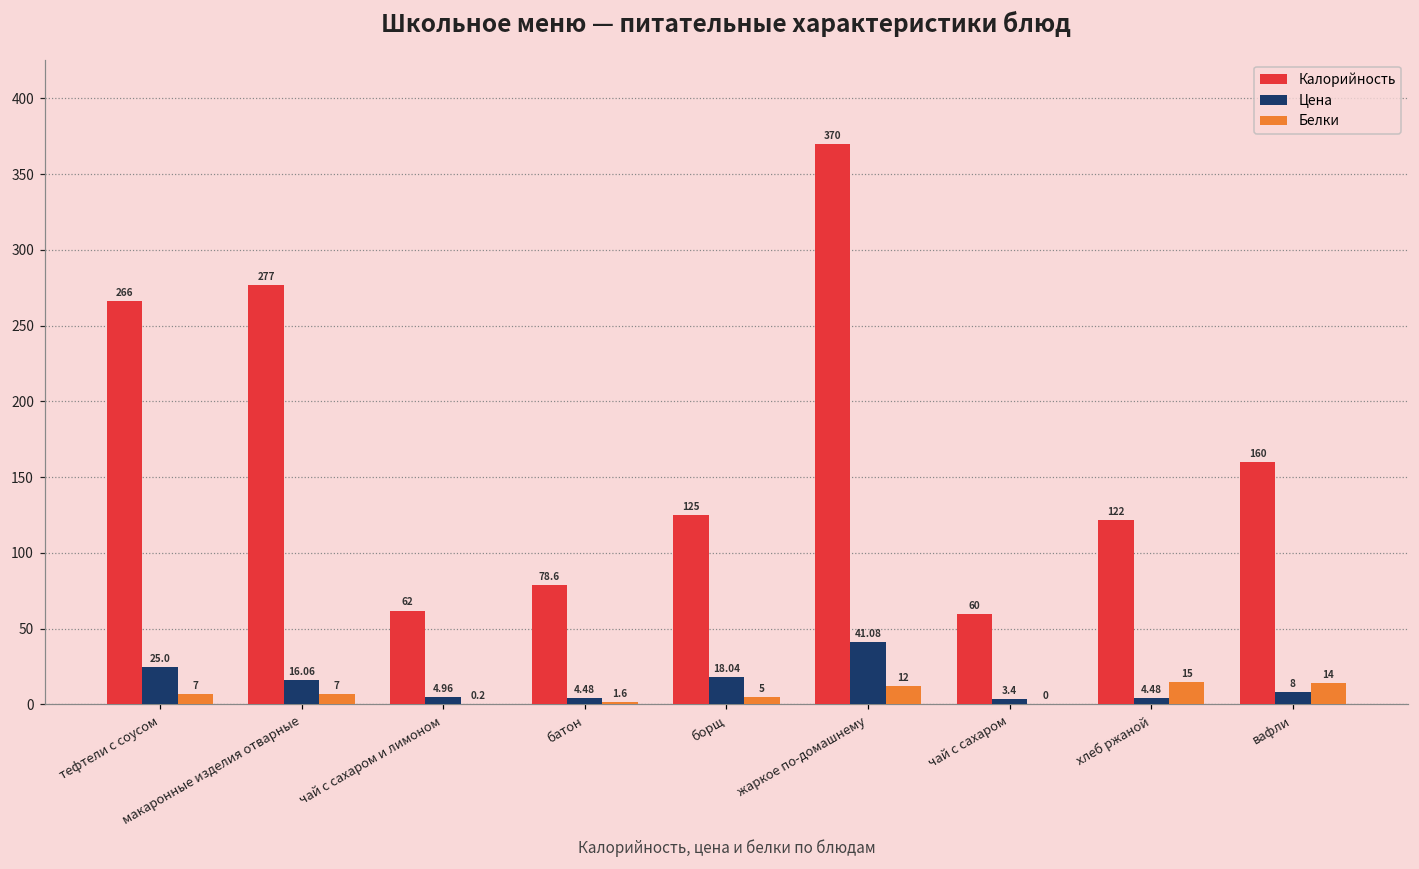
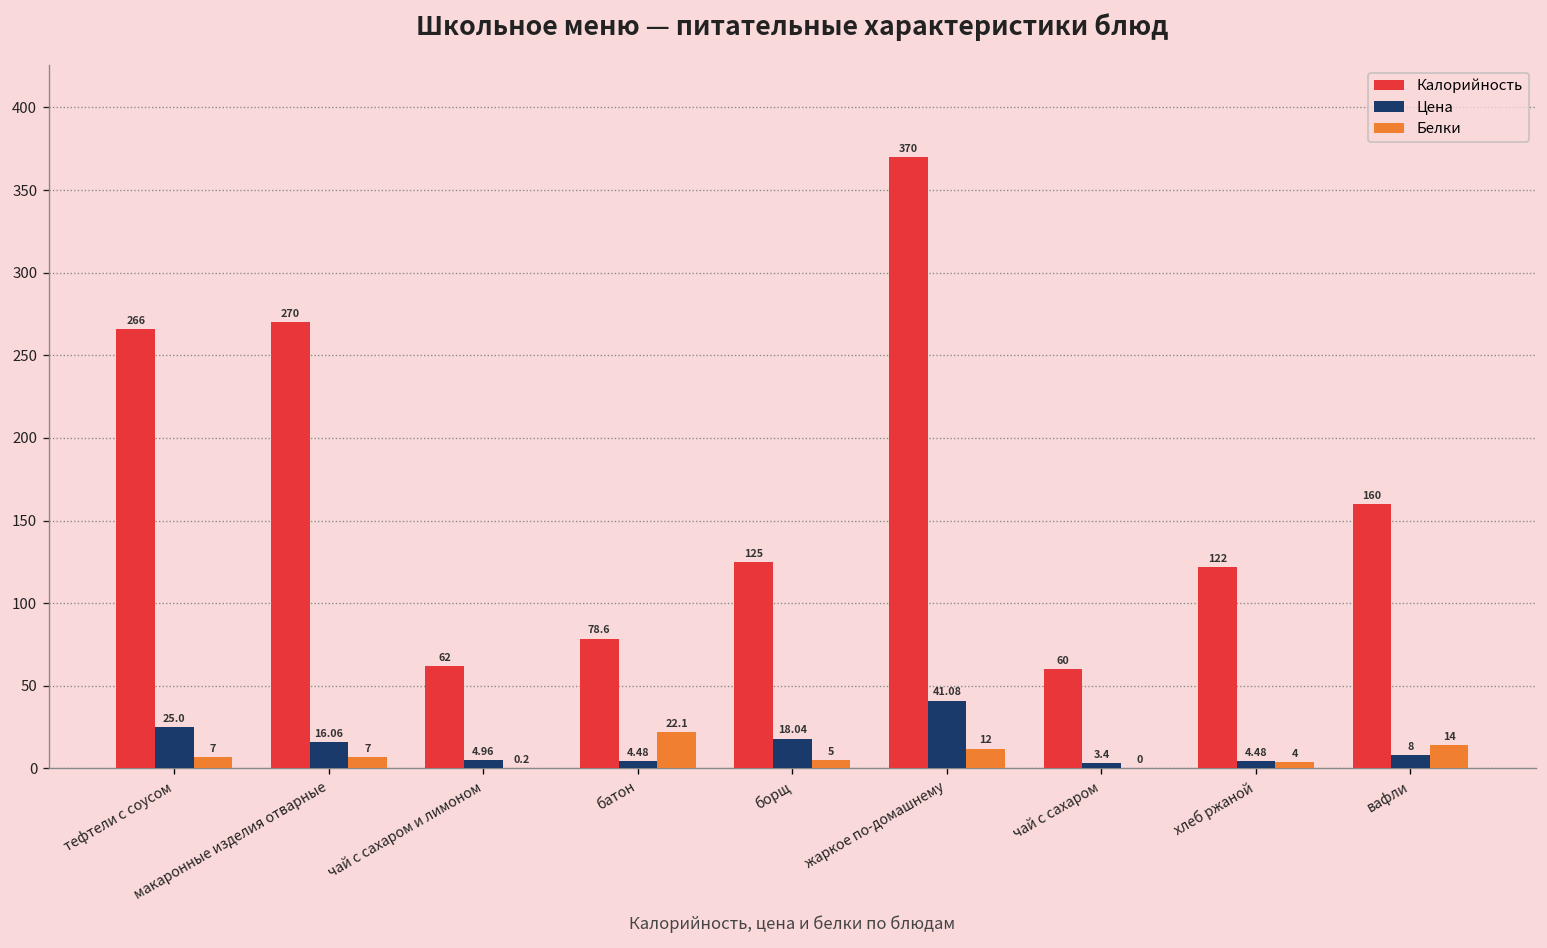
  {
    "Калорийность": {
      "тефтели с соусом": 266,
-     "макаронные изделия отварные": 277,
+     "макаронные изделия отварные": 270,
      "чай с сахаром и лимоном": 62,
      "батон": 78.6,
      "борщ": 125,
      "жаркое по-домашнему": 370,
      "чай с сахаром": 60,
      "хлеб ржаной": 122,
      "вафли": 160
    },
    "Цена": {
      "тефтели с соусом": 25.0,
      "макаронные изделия отварные": 16.06,
      "чай с сахаром и лимоном": 4.96,
      "батон": 4.48,
      "борщ": 18.04,
      "жаркое по-домашнему": 41.08,
      "чай с сахаром": 3.4,
      "хлеб ржаной": 4.48,
      "вафли": 8
    },
    "Белки": {
      "тефтели с соусом": 7,
      "макаронные изделия отварные": 7,
      "чай с сахаром и лимоном": 0.2,
-     "батон": 1.6,
+     "батон": 22.1,
      "борщ": 5,
      "жаркое по-домашнему": 12,
      "чай с сахаром": 0,
-     "хлеб ржаной": 15,
+     "хлеб ржаной": 4,
      "вафли": 14
    }
  }
